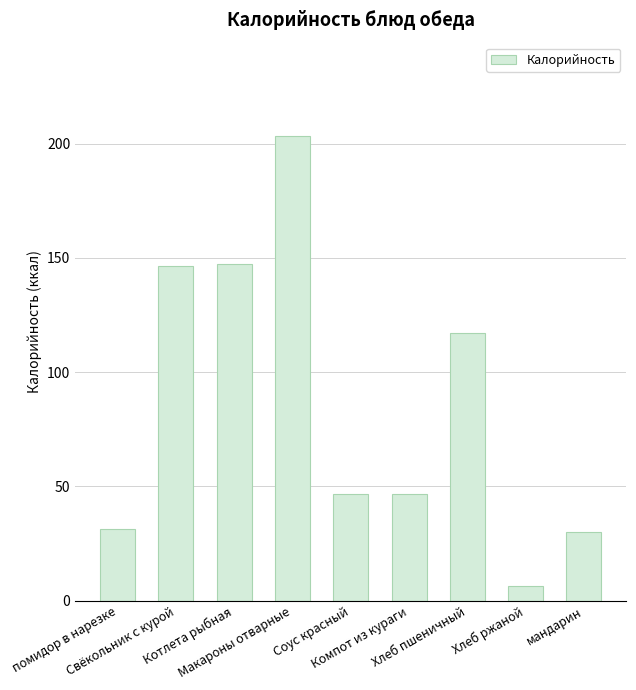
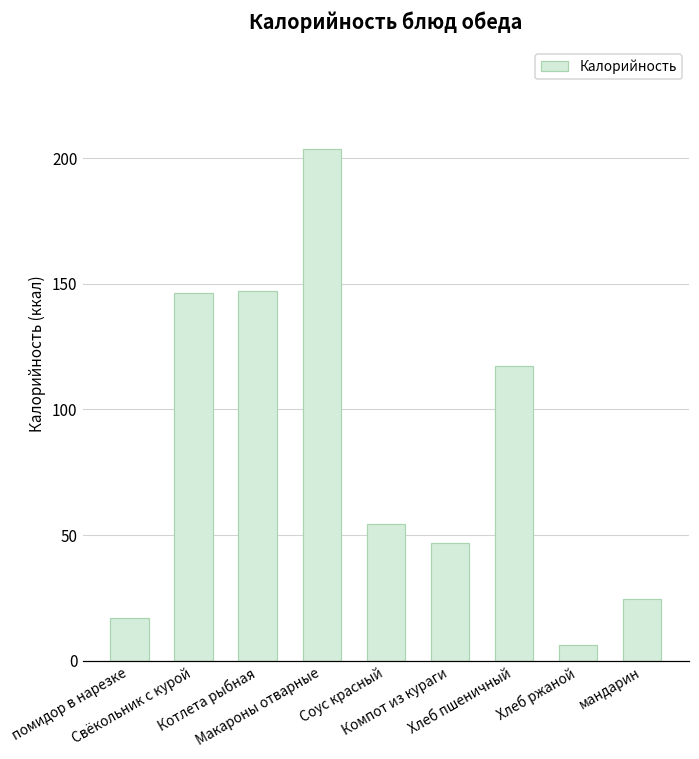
  {
-   "помидор в нарезке": 32,
+   "помидор в нарезке": 17,
    "Свёкольник с курой": 146,
    "Котлета рыбная": 147,
    "Макароны отварные": 204,
-   "Соус красный": 47,
+   "Соус красный": 54,
    "Компот из кураги": 47,
    "Хлеб пшеничный": 117,
    "Хлеб ржаной": 6,
-   "мандарин": 30
+   "мандарин": 25
  }
